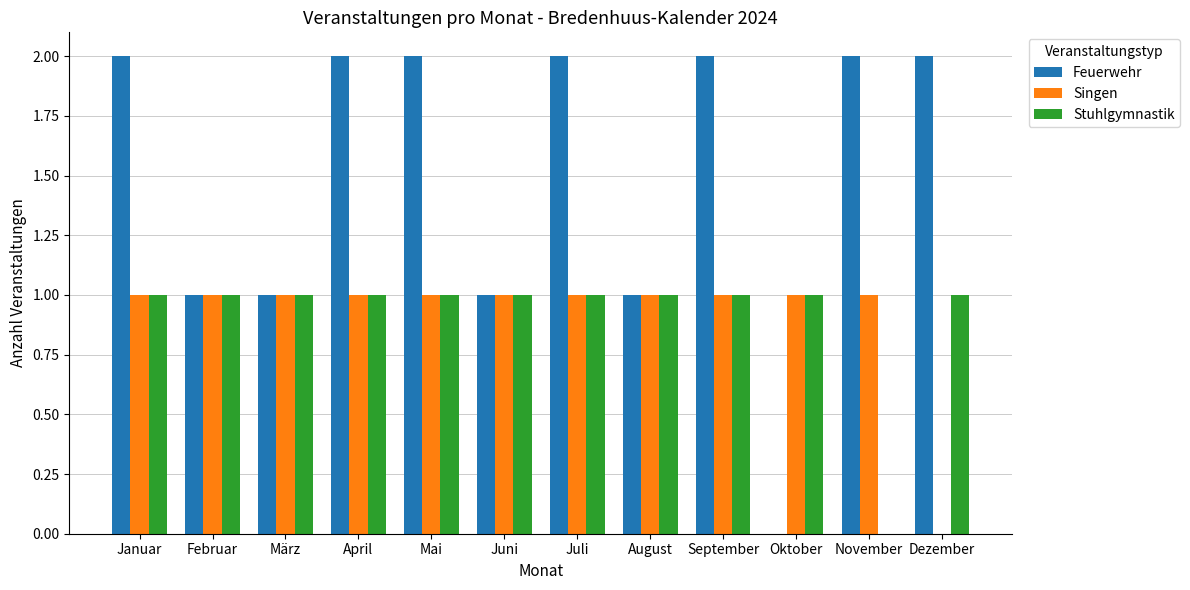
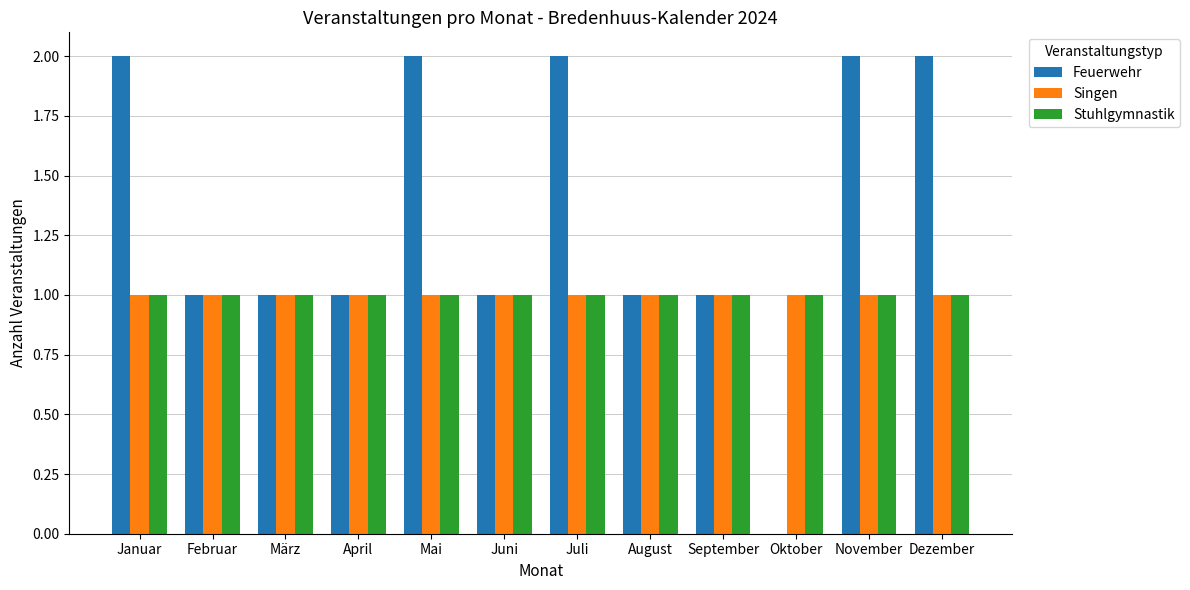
  {
    "Feuerwehr": {
      "Januar": 2,
      "Februar": 1,
      "März": 1,
-     "April": 2,
+     "April": 1,
      "Mai": 2,
      "Juni": 1,
      "Juli": 2,
      "August": 1,
-     "September": 2,
+     "September": 1,
      "Oktober": 0,
      "November": 2,
      "Dezember": 2
    },
    "Singen": {
      "Januar": 1,
      "Februar": 1,
      "März": 1,
      "April": 1,
      "Mai": 1,
      "Juni": 1,
      "Juli": 1,
      "August": 1,
      "September": 1,
      "Oktober": 1,
      "November": 1,
-     "Dezember": 0
+     "Dezember": 1
    },
    "Stuhlgymnastik": {
      "Januar": 1,
      "Februar": 1,
      "März": 1,
      "April": 1,
      "Mai": 1,
      "Juni": 1,
      "Juli": 1,
      "August": 1,
      "September": 1,
      "Oktober": 1,
-     "November": 0,
+     "November": 1,
      "Dezember": 1
    }
  }
